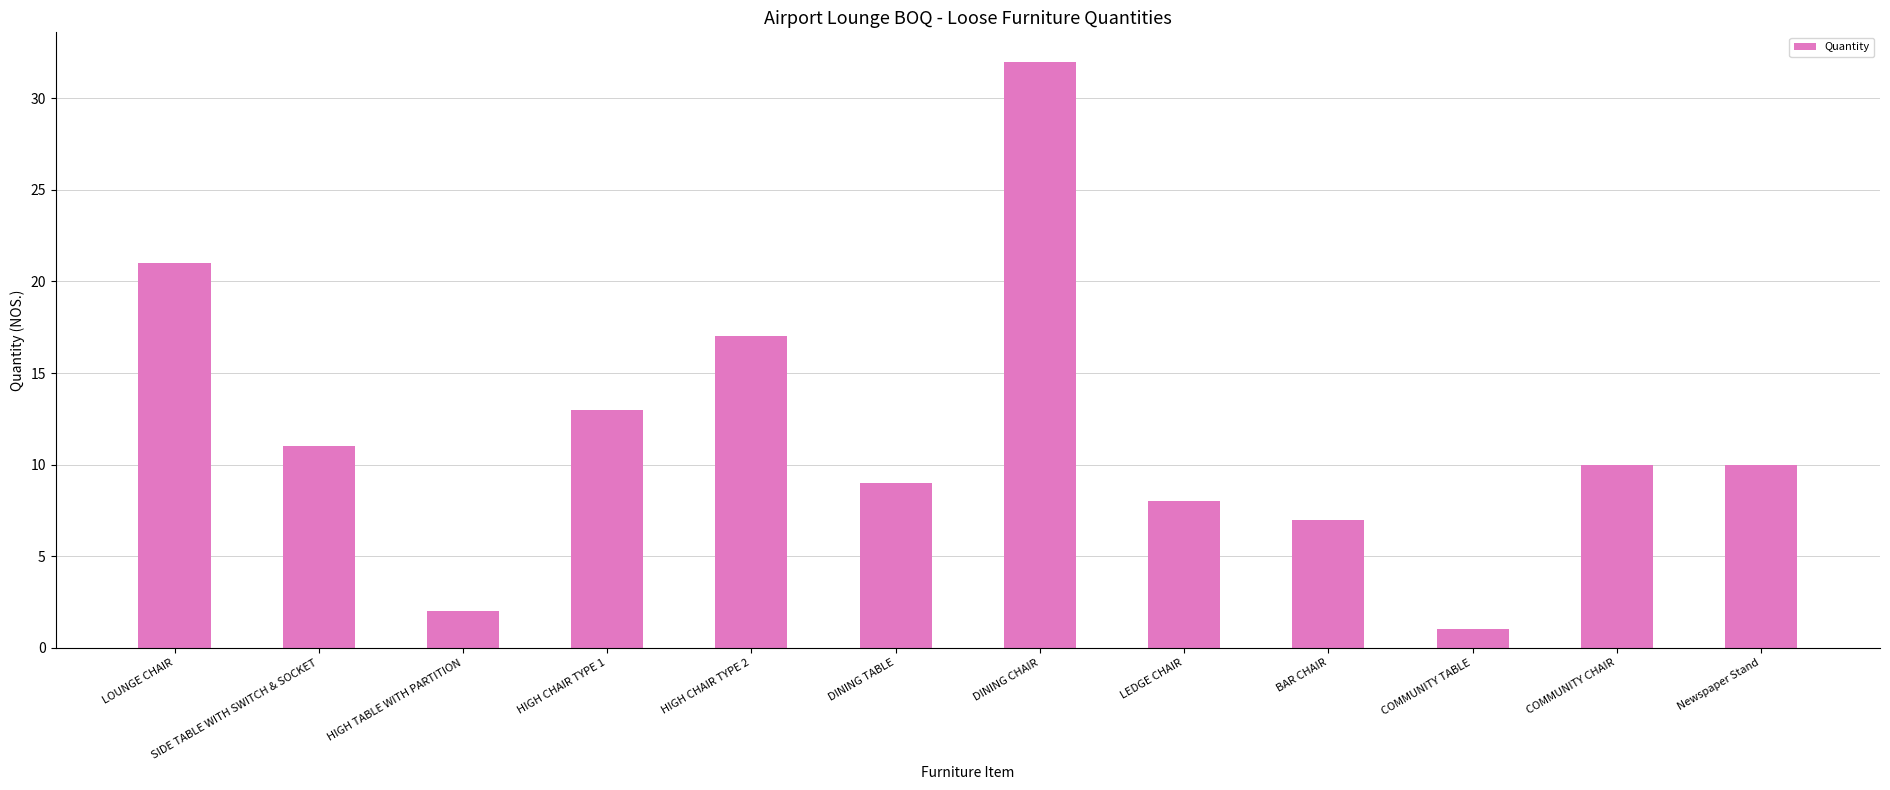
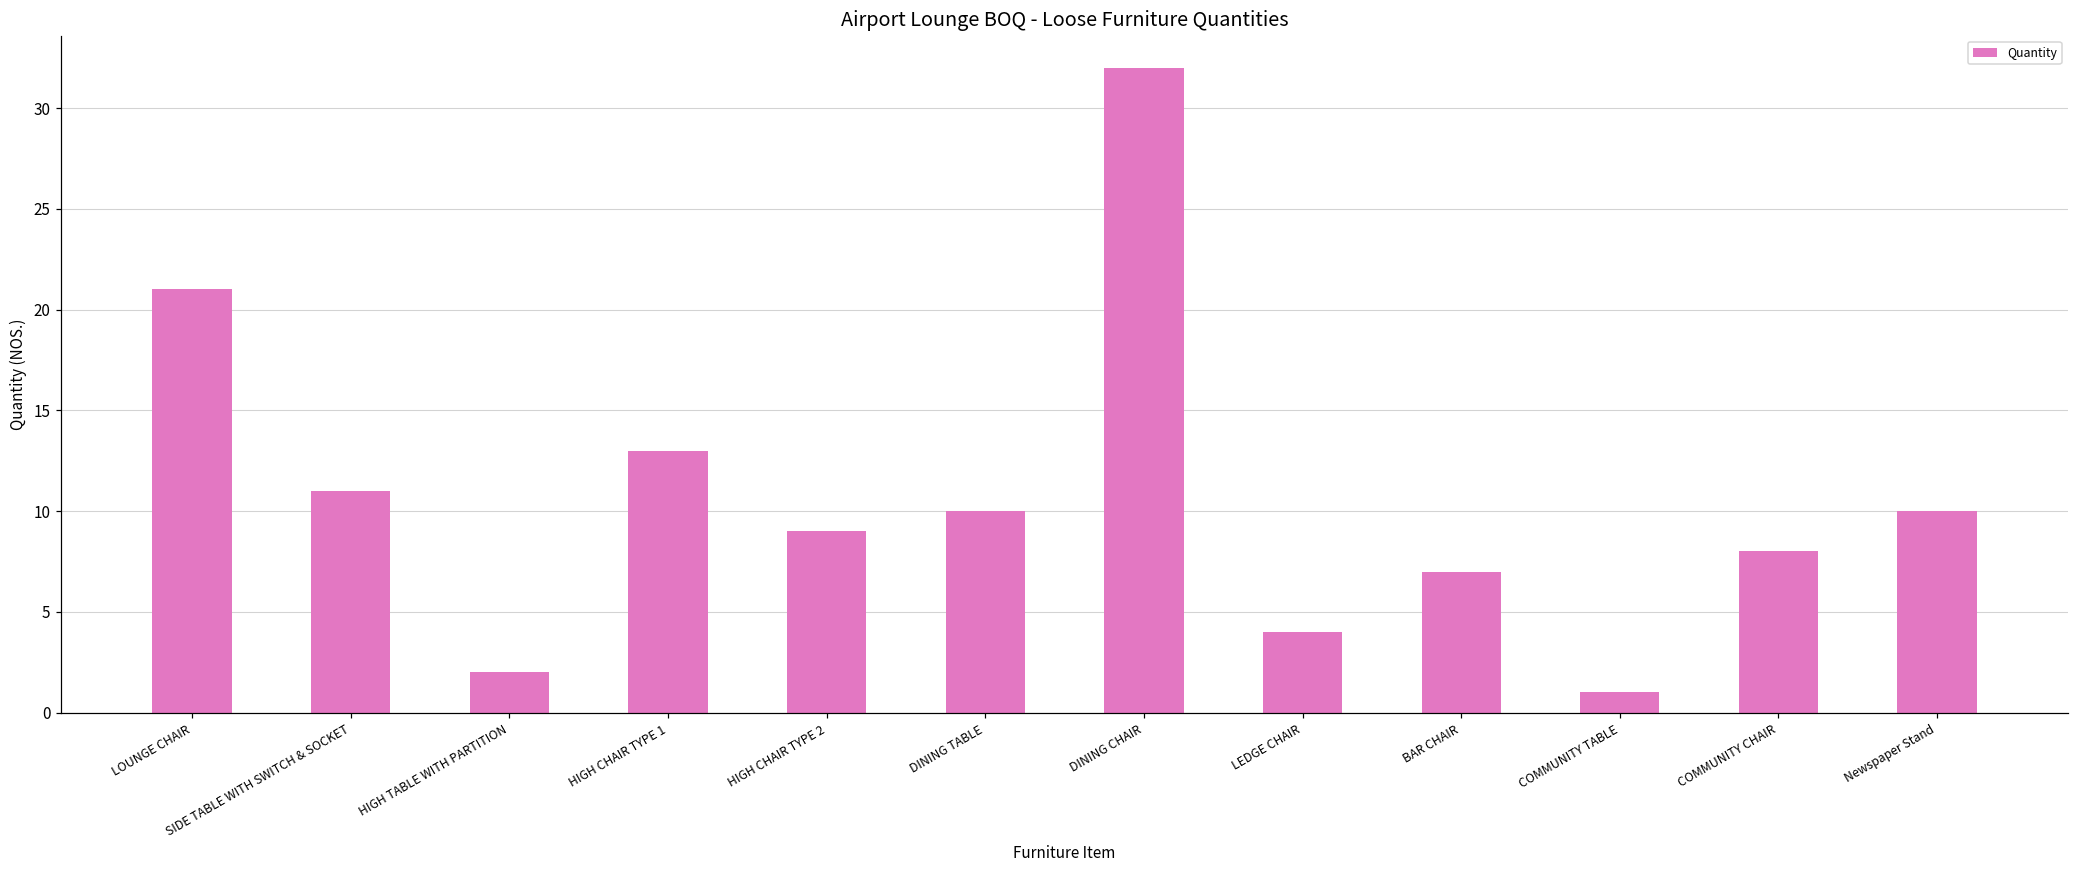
  {
    "LOUNGE CHAIR": 21,
    "SIDE TABLE WITH SWITCH & SOCKET": 11,
    "HIGH TABLE WITH PARTITION": 2,
    "HIGH CHAIR TYPE 1": 13,
-   "HIGH CHAIR TYPE 2": 17,
-   "DINING TABLE": 9,
+   "HIGH CHAIR TYPE 2": 9,
+   "DINING TABLE": 10,
    "DINING CHAIR": 32,
-   "LEDGE CHAIR": 8,
+   "LEDGE CHAIR": 4,
    "BAR CHAIR": 7,
    "COMMUNITY TABLE": 1,
-   "COMMUNITY CHAIR": 10,
+   "COMMUNITY CHAIR": 8,
    "Newspaper Stand": 10
  }
